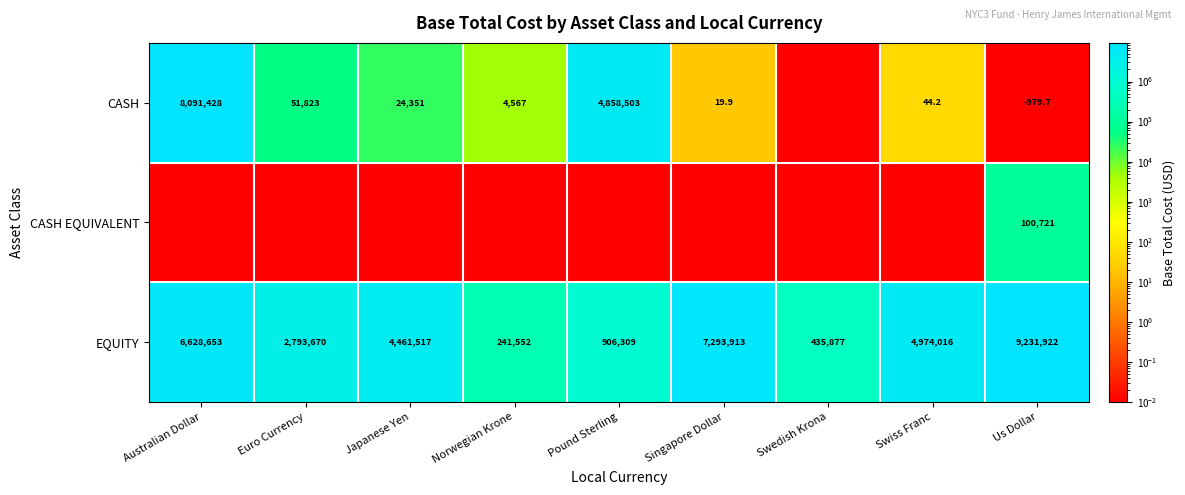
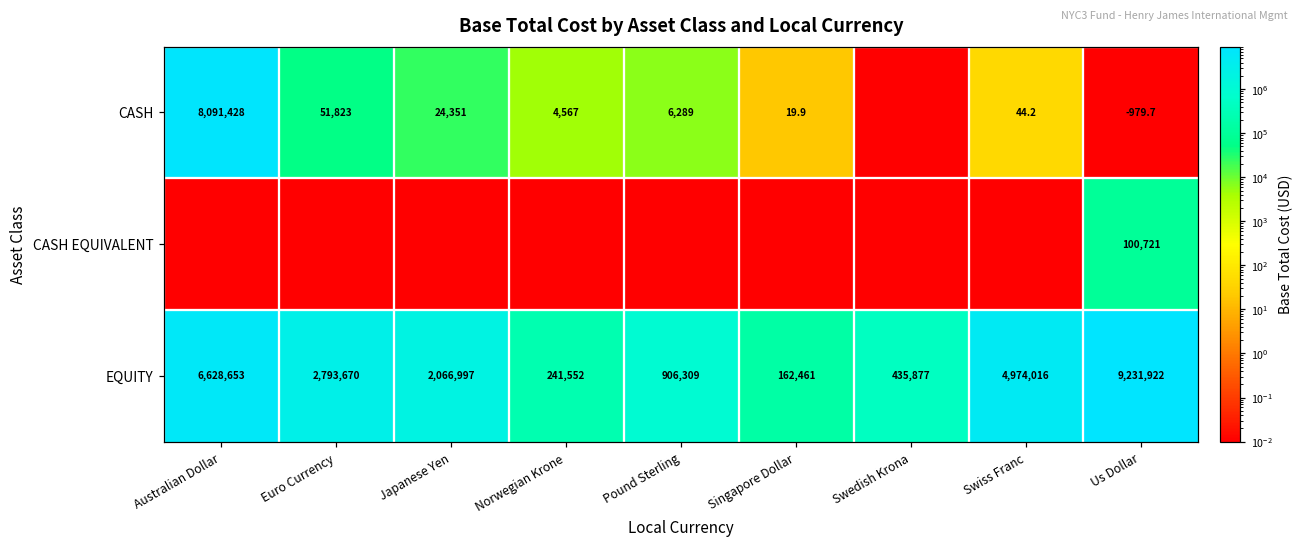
  {
    "CASH": {
      "Australian Dollar": "8,091,428",
      "Euro Currency": "51,823",
      "Japanese Yen": "24,351",
      "Norwegian Krone": "4,567",
-     "Pound Sterling": "4,858,503",
+     "Pound Sterling": "6,289",
      "Singapore Dollar": "19.9",
      "Swiss Franc": "44.2",
      "Us Dollar": "-979.7"
    },
    "CASH EQUIVALENT": {
      "Us Dollar": "100,721"
    },
    "EQUITY": {
      "Australian Dollar": "6,628,653",
      "Euro Currency": "2,793,670",
-     "Japanese Yen": "4,461,517",
+     "Japanese Yen": "2,066,997",
      "Norwegian Krone": "241,552",
      "Pound Sterling": "906,309",
-     "Singapore Dollar": "7,293,913",
+     "Singapore Dollar": "162,461",
      "Swedish Krona": "435,877",
      "Swiss Franc": "4,974,016",
      "Us Dollar": "9,231,922"
    }
  }
